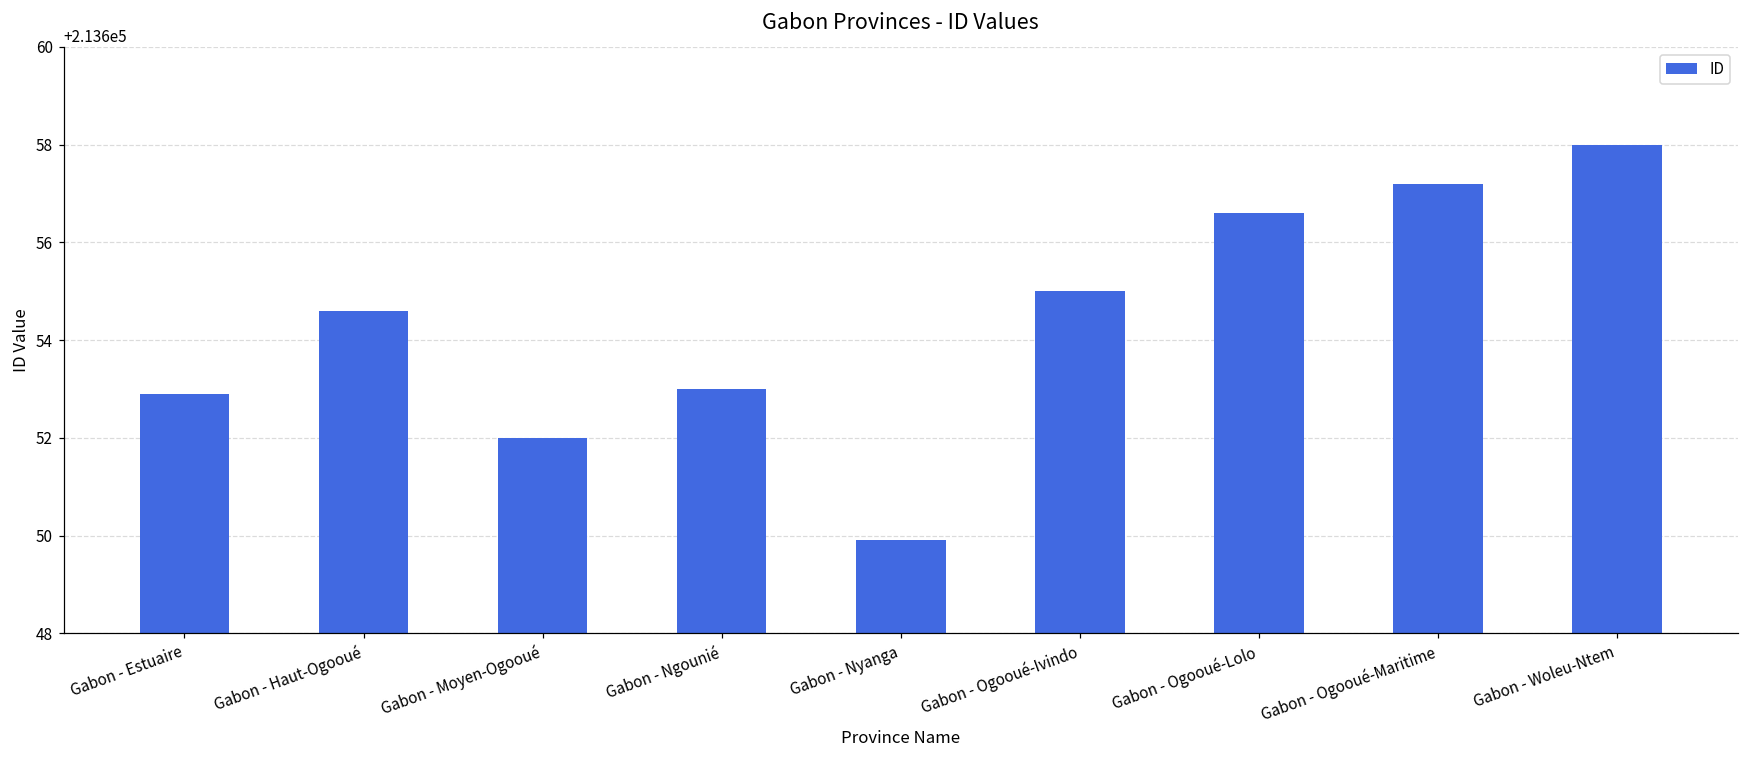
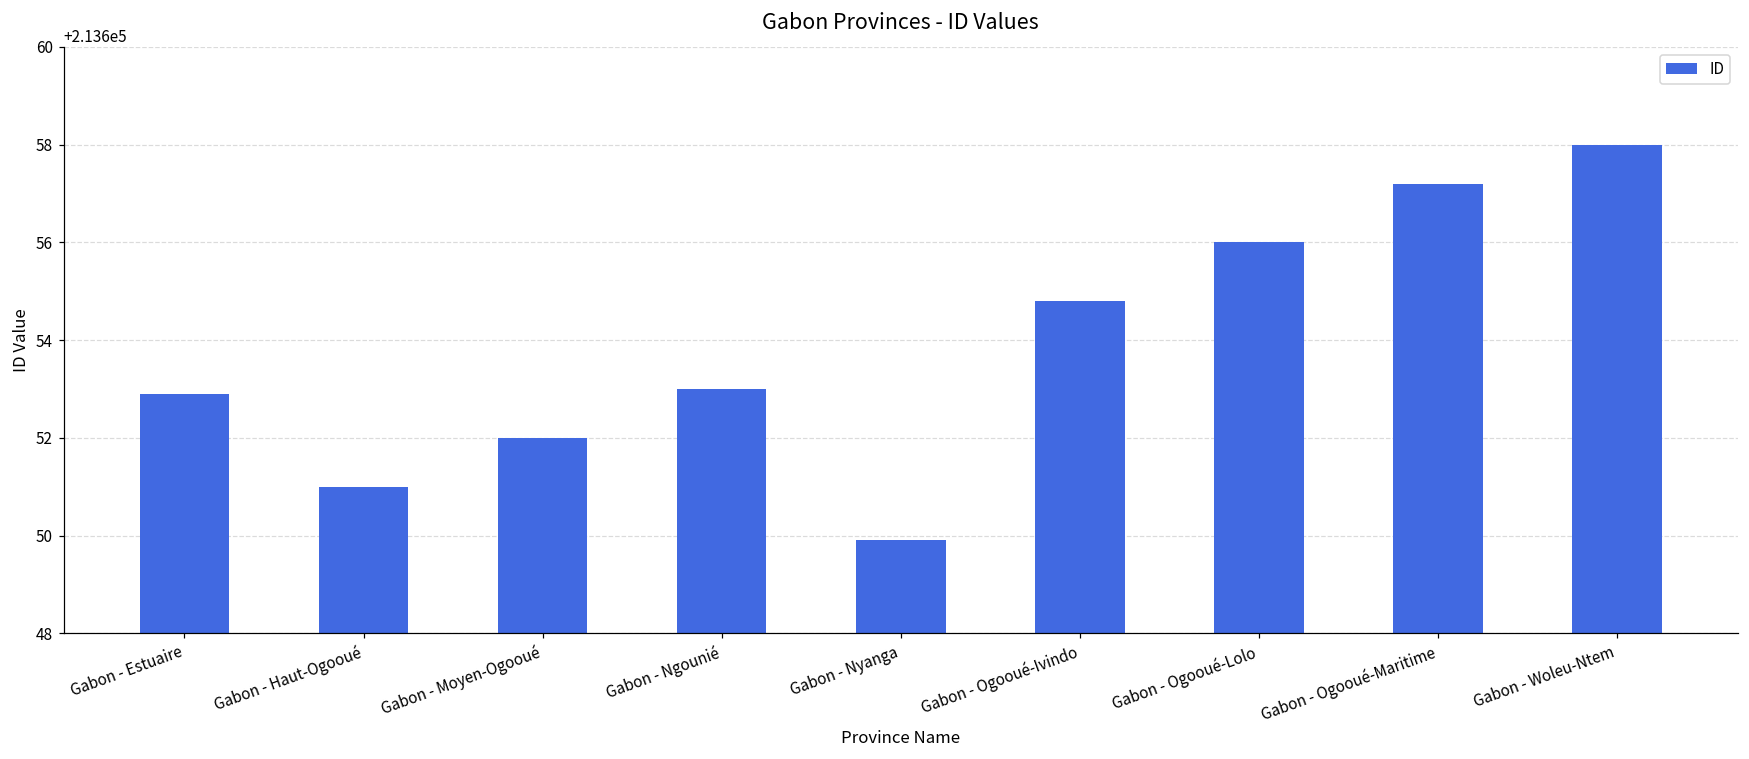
  {
    "Gabon - Estuaire": 213652.9,
-   "Gabon - Haut-Ogooué": 213654.6,
+   "Gabon - Haut-Ogooué": 213651.0,
    "Gabon - Moyen-Ogooué": 213652.0,
    "Gabon - Ngounié": 213653.0,
    "Gabon - Nyanga": 213649.9,
-   "Gabon - Ogooué-Ivindo": 213655.0,
-   "Gabon - Ogooué-Lolo": 213656.6,
+   "Gabon - Ogooué-Ivindo": 213654.8,
+   "Gabon - Ogooué-Lolo": 213656.0,
    "Gabon - Ogooué-Maritime": 213657.2,
    "Gabon - Woleu-Ntem": 213658.0
  }
